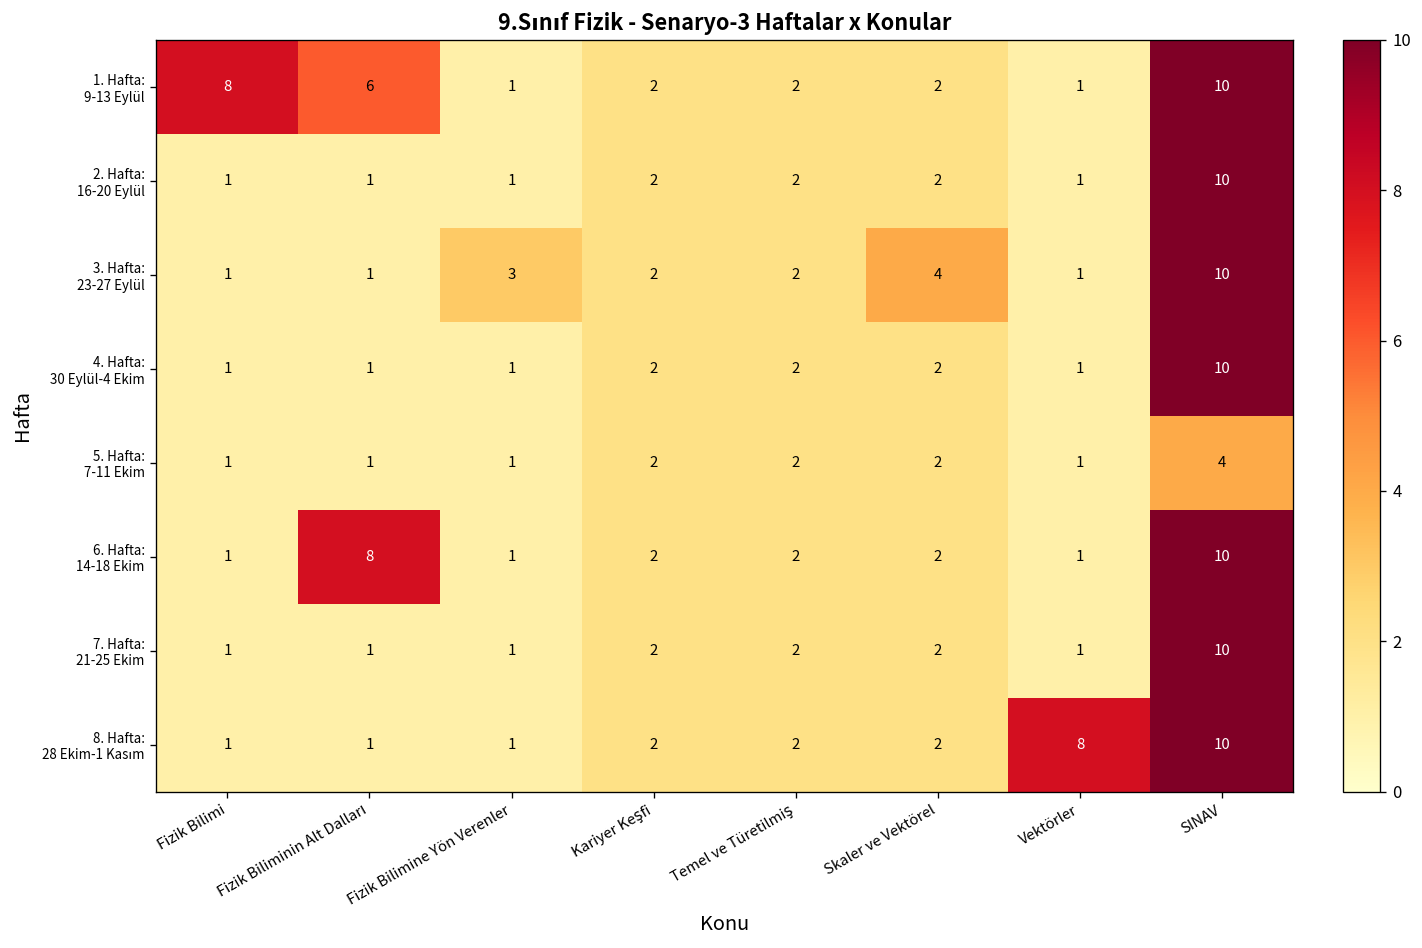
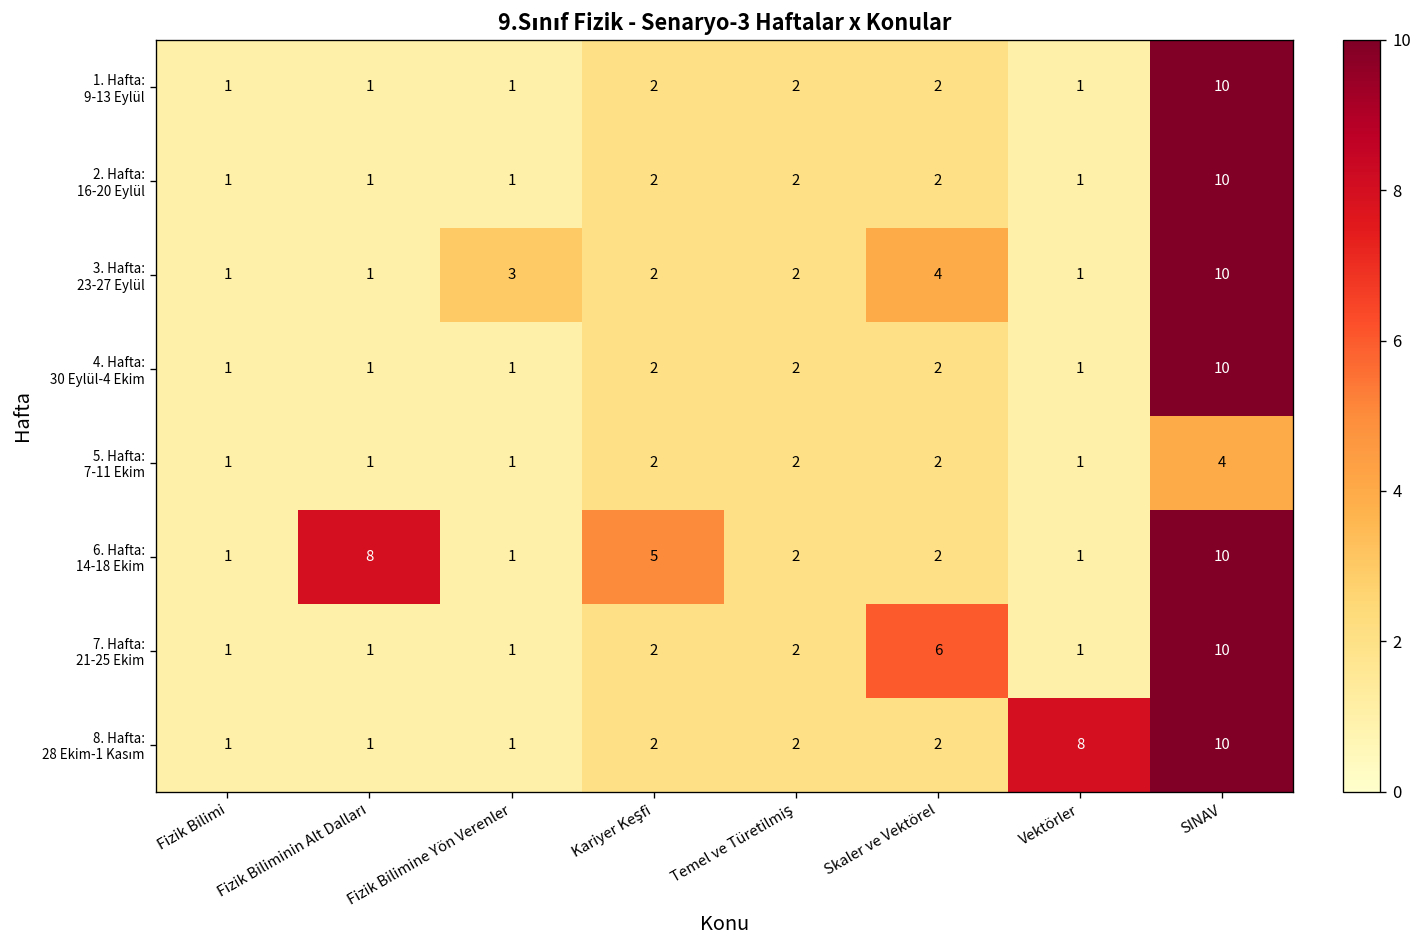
  {
    "1. Hafta: 9-13 Eylül": {
-     "Fizik Bilimi": 8,
-     "Fizik Biliminin Alt Dalları": 6,
+     "Fizik Bilimi": 1,
+     "Fizik Biliminin Alt Dalları": 1,
      "Fizik Bilimine Yön Verenler": 1,
      "Kariyer Keşfi": 2,
      "Temel ve Türetilmiş": 2,
      "Skaler ve Vektörel": 2,
      "Vektörler": 1,
      "SINAV": 10
    },
    "2. Hafta: 16-20 Eylül": {
      "Fizik Bilimi": 1,
      "Fizik Biliminin Alt Dalları": 1,
      "Fizik Bilimine Yön Verenler": 1,
      "Kariyer Keşfi": 2,
      "Temel ve Türetilmiş": 2,
      "Skaler ve Vektörel": 2,
      "Vektörler": 1,
      "SINAV": 10
    },
    "3. Hafta: 23-27 Eylül": {
      "Fizik Bilimi": 1,
      "Fizik Biliminin Alt Dalları": 1,
      "Fizik Bilimine Yön Verenler": 3,
      "Kariyer Keşfi": 2,
      "Temel ve Türetilmiş": 2,
      "Skaler ve Vektörel": 4,
      "Vektörler": 1,
      "SINAV": 10
    },
    "4. Hafta: 30 Eylül-4 Ekim": {
      "Fizik Bilimi": 1,
      "Fizik Biliminin Alt Dalları": 1,
      "Fizik Bilimine Yön Verenler": 1,
      "Kariyer Keşfi": 2,
      "Temel ve Türetilmiş": 2,
      "Skaler ve Vektörel": 2,
      "Vektörler": 1,
      "SINAV": 10
    },
    "5. Hafta: 7-11 Ekim": {
      "Fizik Bilimi": 1,
      "Fizik Biliminin Alt Dalları": 1,
      "Fizik Bilimine Yön Verenler": 1,
      "Kariyer Keşfi": 2,
      "Temel ve Türetilmiş": 2,
      "Skaler ve Vektörel": 2,
      "Vektörler": 1,
      "SINAV": 4
    },
    "6. Hafta: 14-18 Ekim": {
      "Fizik Bilimi": 1,
      "Fizik Biliminin Alt Dalları": 8,
      "Fizik Bilimine Yön Verenler": 1,
-     "Kariyer Keşfi": 2,
+     "Kariyer Keşfi": 5,
      "Temel ve Türetilmiş": 2,
      "Skaler ve Vektörel": 2,
      "Vektörler": 1,
      "SINAV": 10
    },
    "7. Hafta: 21-25 Ekim": {
      "Fizik Bilimi": 1,
      "Fizik Biliminin Alt Dalları": 1,
      "Fizik Bilimine Yön Verenler": 1,
      "Kariyer Keşfi": 2,
      "Temel ve Türetilmiş": 2,
-     "Skaler ve Vektörel": 2,
+     "Skaler ve Vektörel": 6,
      "Vektörler": 1,
      "SINAV": 10
    },
    "8. Hafta: 28 Ekim-1 Kasım": {
      "Fizik Bilimi": 1,
      "Fizik Biliminin Alt Dalları": 1,
      "Fizik Bilimine Yön Verenler": 1,
      "Kariyer Keşfi": 2,
      "Temel ve Türetilmiş": 2,
      "Skaler ve Vektörel": 2,
      "Vektörler": 8,
      "SINAV": 10
    }
  }
